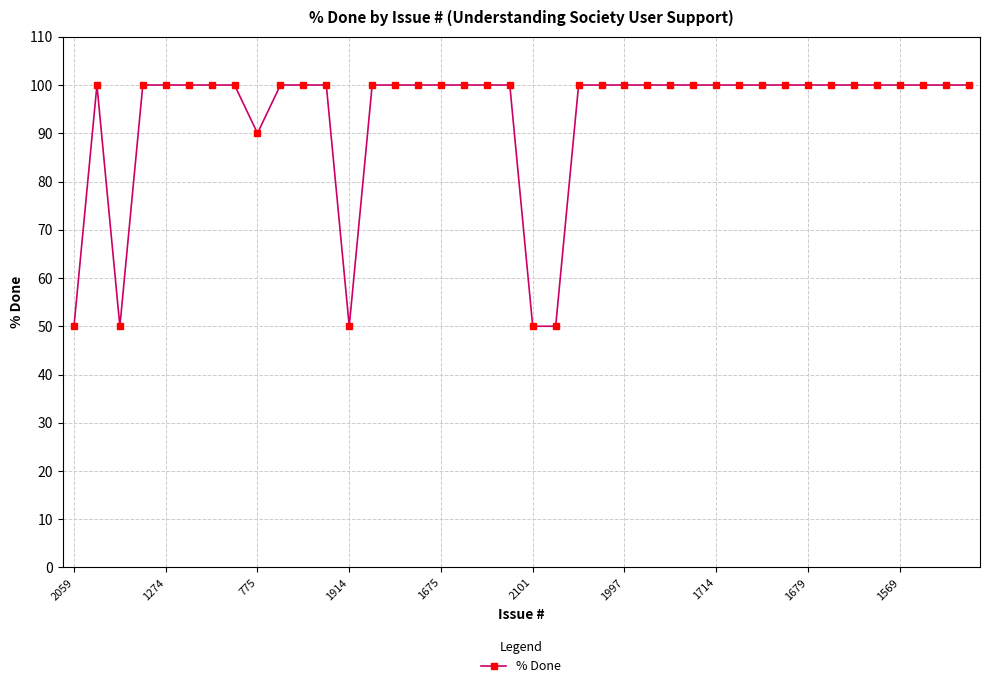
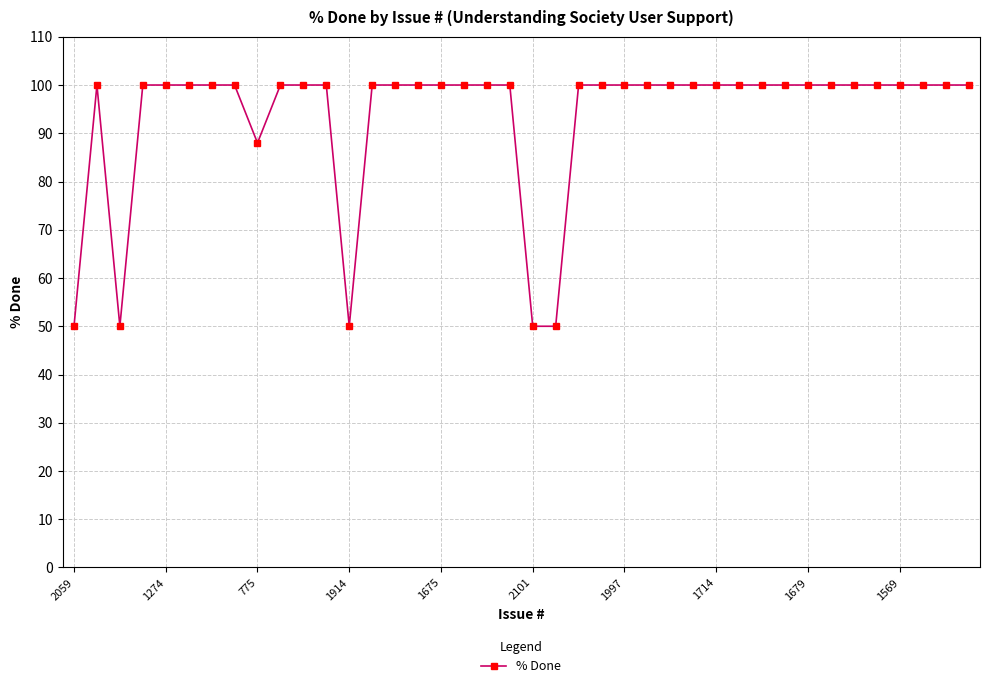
  {
    "2059": 50,
    "1274": 100,
-   "775": 90,
+   "775": 88,
    "1914": 50,
    "1675": 100,
    "2101": 50,
    "1997": 100,
    "1714": 100,
    "1679": 100,
    "1569": 100
  }
